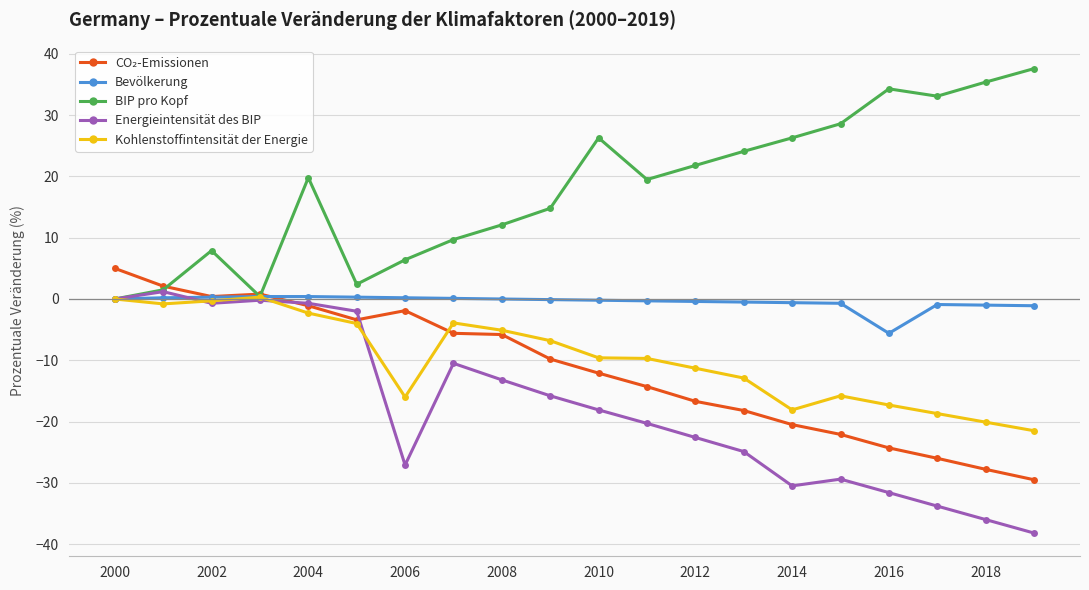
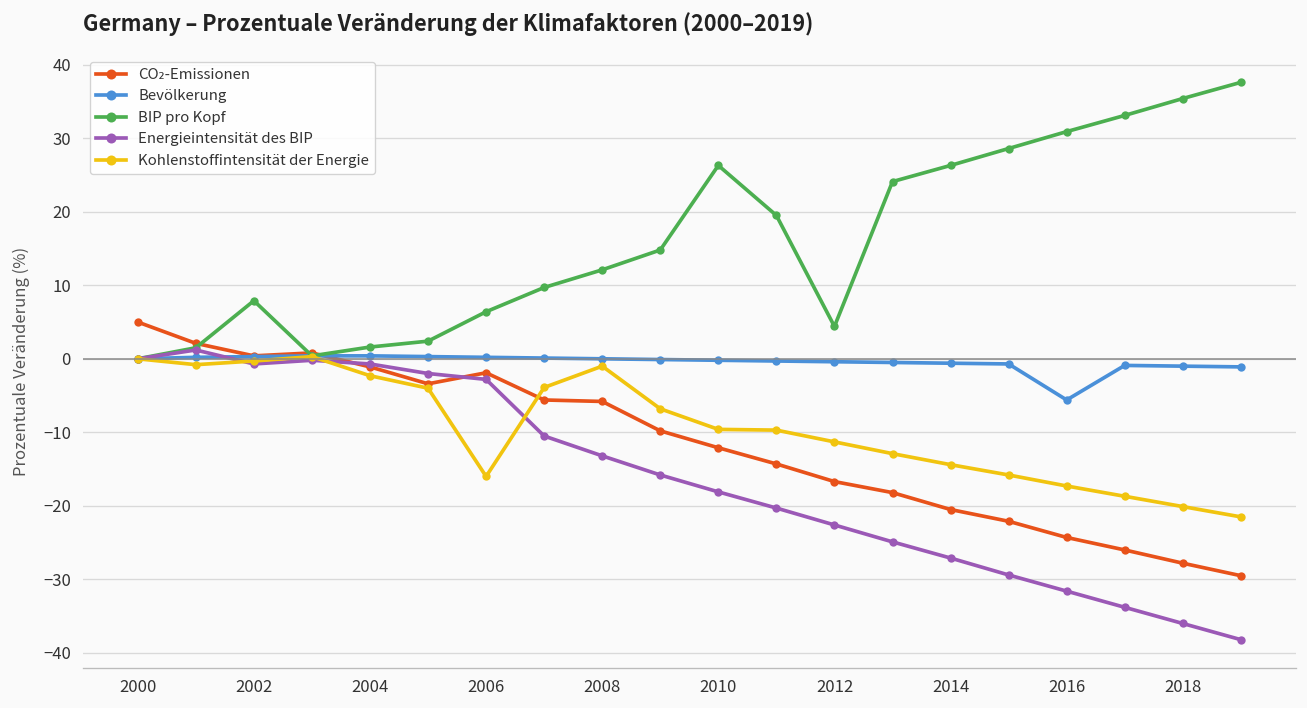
  {
    "CO₂-Emissionen": {
      "2000": 5,
      "2006": -2,
      "2008": -6,
      "2010": -12,
      "2012": -17,
      "2014": -21,
      "2016": -24,
      "2018": -28
    },
    "Bevölkerung": {
      "2004": 0,
      "2006": 0,
      "2008": 0,
      "2010": 0,
      "2012": 0,
      "2014": -1,
      "2016": -6,
      "2018": -1
    },
    "BIP pro Kopf": {
      "2002": 8,
-     "2004": 20,
+     "2004": 2,
      "2006": 6,
      "2008": 12,
      "2010": 26,
-     "2012": 22,
+     "2012": 4,
      "2014": 26,
-     "2016": 34,
+     "2016": 31,
      "2018": 35
    },
    "Energieintensität des BIP": {
-     "2006": -27,
+     "2006": -3,
      "2008": -13,
      "2010": -18,
      "2012": -23,
-     "2014": -31,
+     "2014": -27,
      "2016": -32,
      "2018": -36
    },
    "Kohlenstoffintensität der Energie": {
      "2004": -2,
      "2006": -16,
-     "2008": -5,
+     "2008": -1,
      "2010": -10,
      "2012": -11,
-     "2014": -18,
+     "2014": -14,
      "2016": -17,
      "2018": -20
    }
  }
